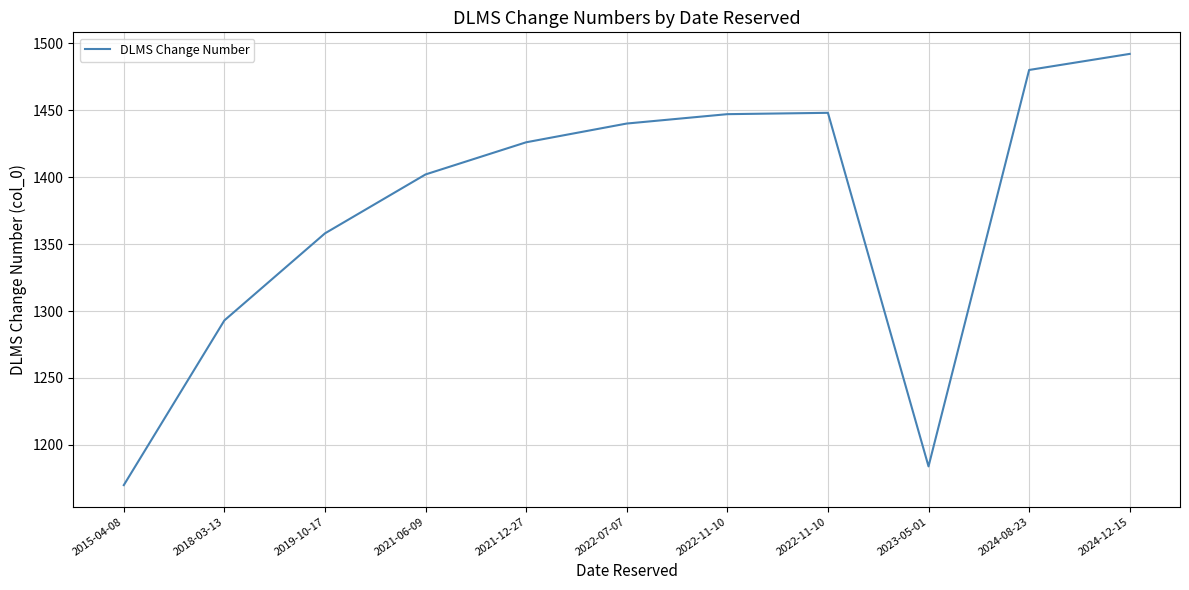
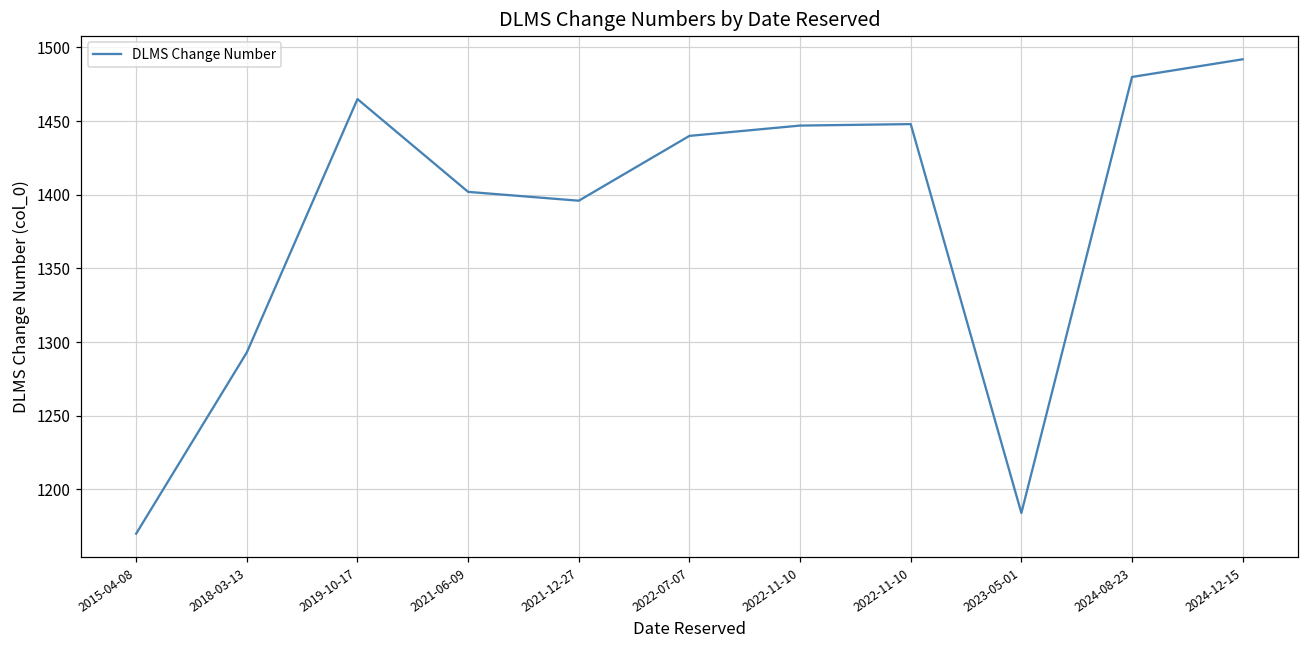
  {
    "2015-04-08": 1170,
    "2018-03-13": 1293,
-   "2019-10-17": 1358,
+   "2019-10-17": 1465,
    "2021-06-09": 1402,
-   "2021-12-27": 1426,
+   "2021-12-27": 1396,
    "2022-07-07": 1440,
    "2023-05-01": 1184,
    "2024-08-23": 1480,
    "2024-12-15": 1492
  }
